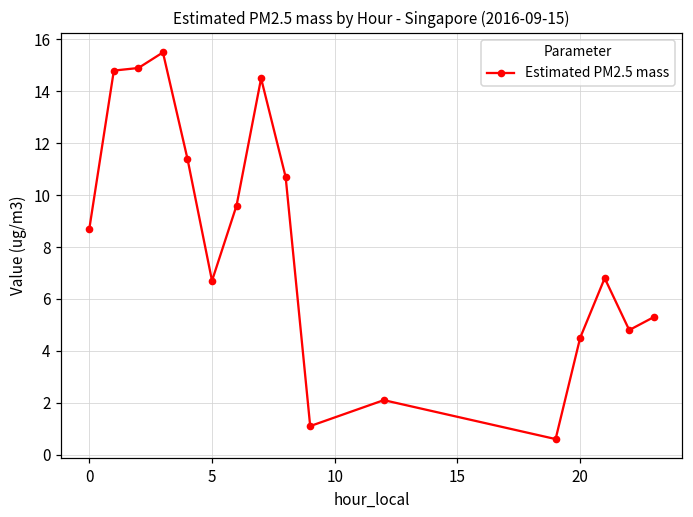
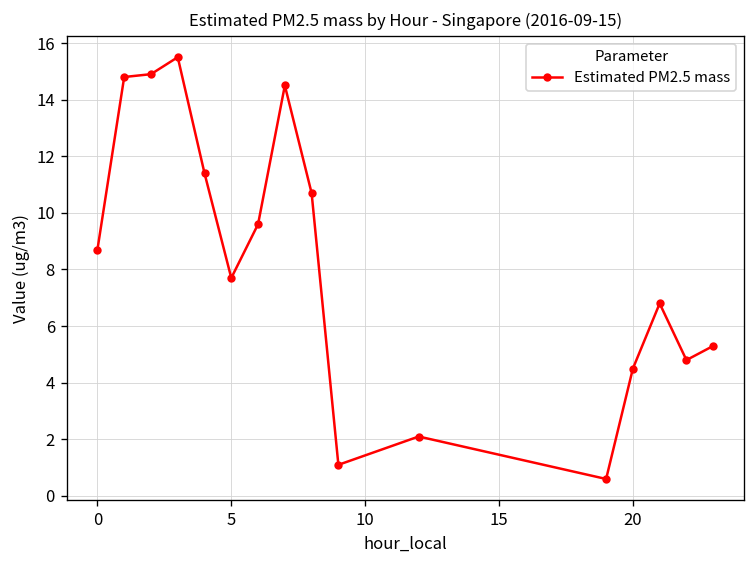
  {
    "0": 8.7,
-   "5": 6.7,
+   "5": 7.7,
    "20": 4.5
  }
